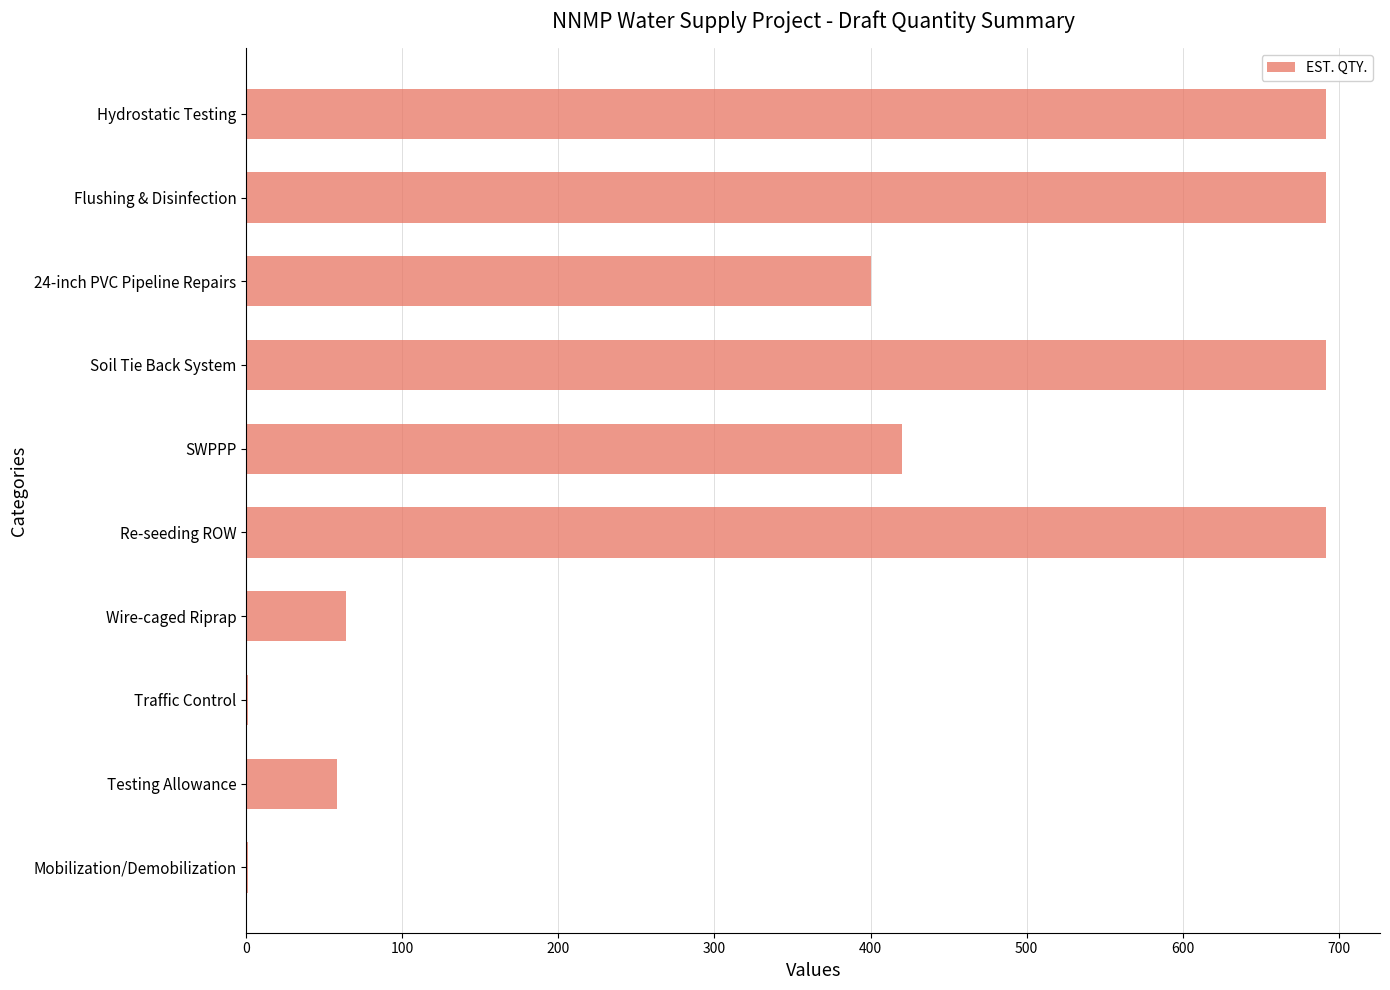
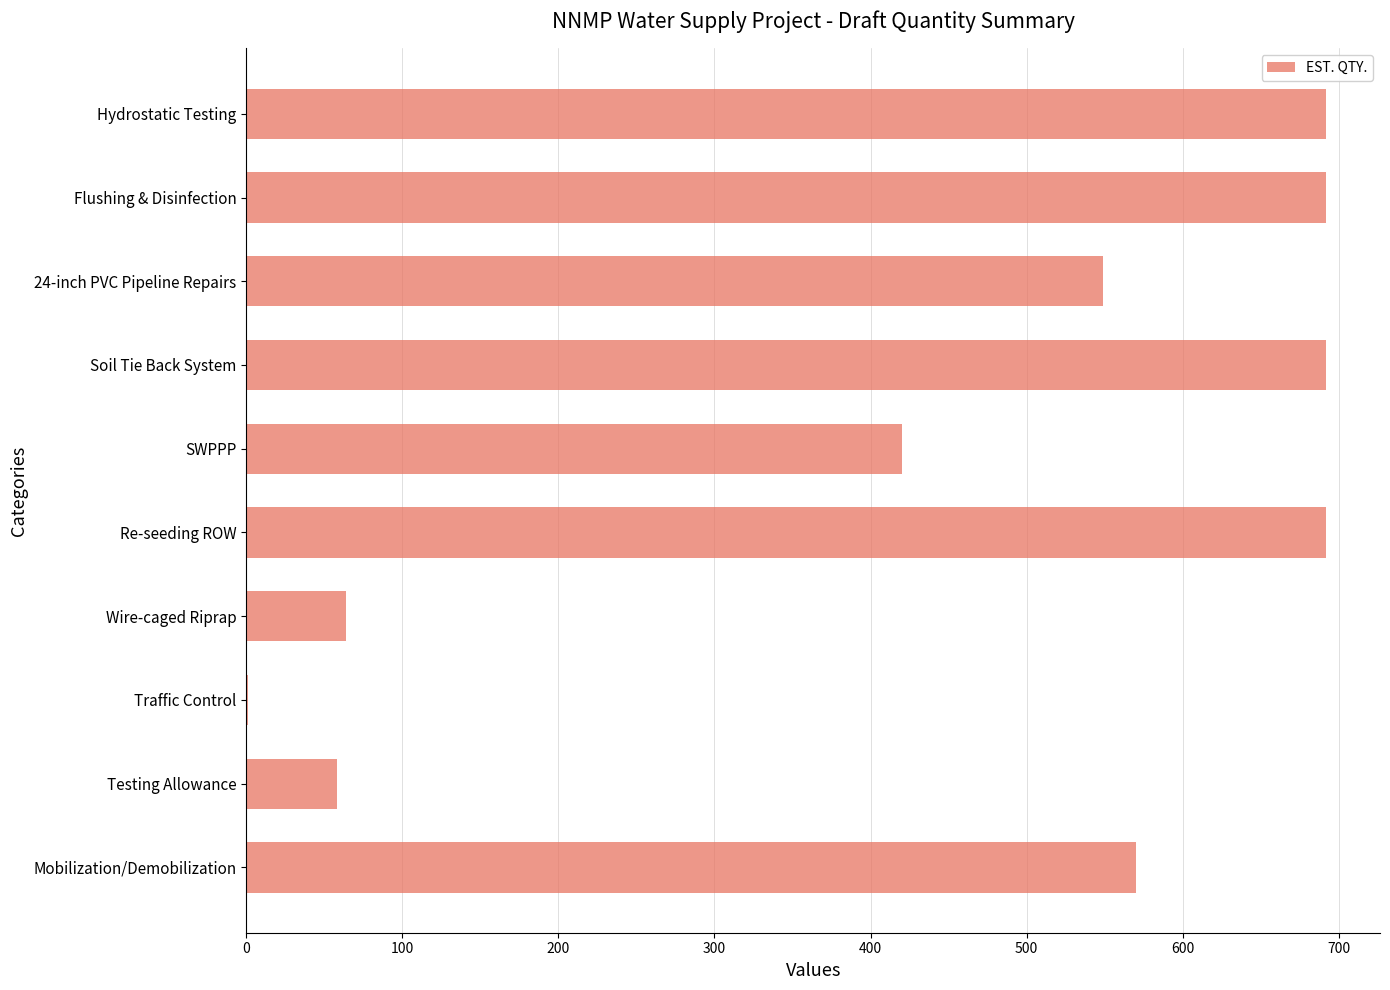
  {
    "Hydrostatic Testing": 692,
    "Flushing & Disinfection": 692,
-   "24-inch PVC Pipeline Repairs": 400,
+   "24-inch PVC Pipeline Repairs": 549,
    "Soil Tie Back System": 692,
    "SWPPP": 420,
    "Re-seeding ROW": 692,
    "Wire-caged Riprap": 64,
    "Testing Allowance": 58,
-   "Mobilization/Demobilization": 1
+   "Mobilization/Demobilization": 570
  }
